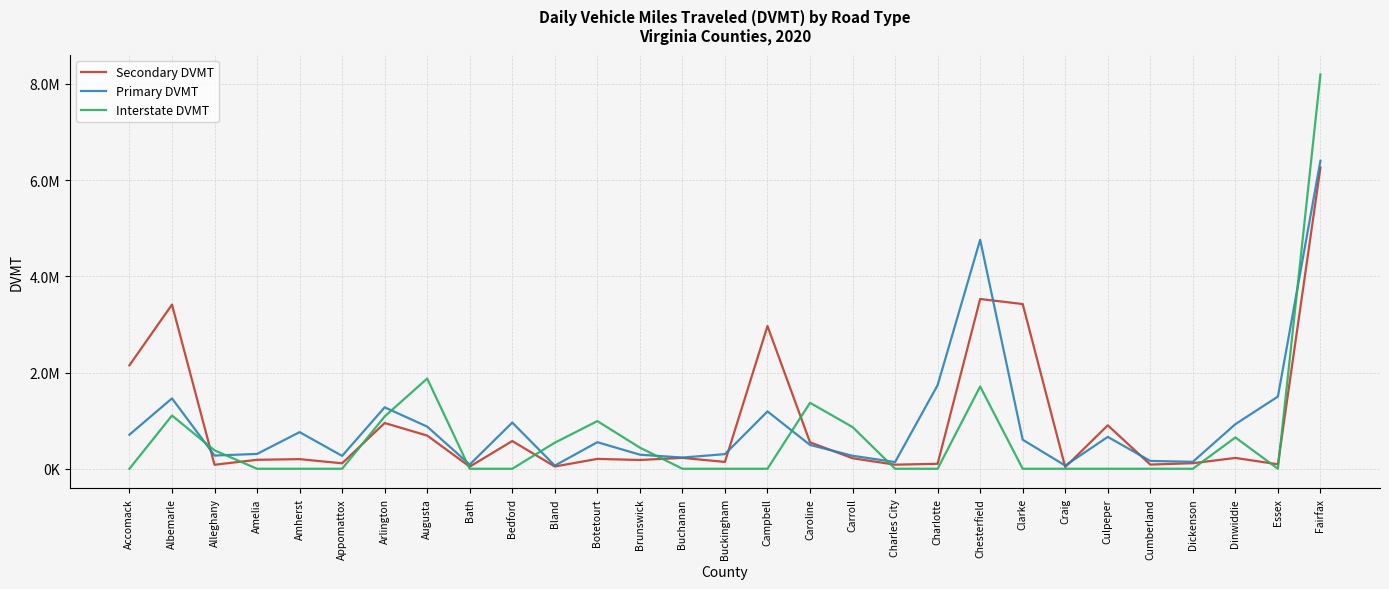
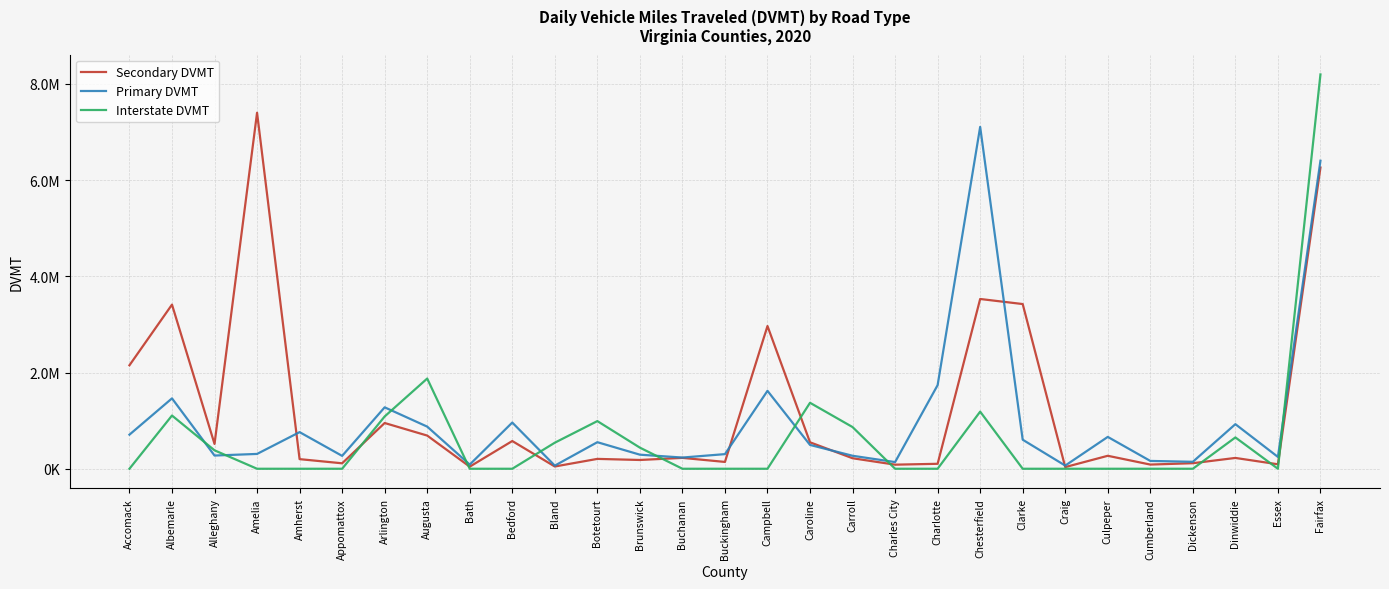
  {
    "Secondary DVMT": {
      "Accomack": 2200000,
      "Albemarle": 3400000,
-     "Alleghany": 100000,
-     "Amelia": 200000,
+     "Alleghany": 500000,
+     "Amelia": 7400000,
      "Amherst": 200000,
      "Appomattox": 100000,
      "Arlington": 1000000,
      "Augusta": 700000,
      "Bedford": 600000,
      "Botetourt": 200000,
      "Brunswick": 200000,
      "Buckingham": 100000,
      "Campbell": 3000000,
      "Caroline": 500000,
      "Charles City": 100000,
      "Charlotte": 100000,
      "Chesterfield": 3500000,
      "Clarke": 3400000,
-     "Culpeper": 900000,
+     "Culpeper": 300000,
      "Cumberland": 100000,
      "Dinwiddie": 200000,
      "Essex": 100000,
      "Fairfax": 6300000
    },
    "Primary DVMT": {
      "Accomack": 700000,
      "Albemarle": 1500000,
      "Alleghany": 300000,
      "Amelia": 300000,
      "Amherst": 800000,
      "Appomattox": 300000,
      "Arlington": 1300000,
      "Augusta": 900000,
      "Bedford": 1000000,
      "Botetourt": 600000,
      "Brunswick": 300000,
      "Buckingham": 300000,
-     "Campbell": 1200000,
+     "Campbell": 1600000,
      "Caroline": 500000,
      "Charles City": 100000,
      "Charlotte": 1700000,
-     "Chesterfield": 4800000,
+     "Chesterfield": 7100000,
      "Clarke": 600000,
      "Culpeper": 700000,
      "Cumberland": 200000,
      "Dinwiddie": 900000,
-     "Essex": 1500000,
+     "Essex": 200000,
      "Fairfax": 6400000
    },
    "Interstate DVMT": {
      "Accomack": 0,
      "Albemarle": 1100000,
      "Alleghany": 400000,
      "Amelia": 0,
      "Amherst": 0,
      "Appomattox": 0,
      "Arlington": 1100000,
      "Augusta": 1900000,
      "Bedford": 0,
      "Bland": 500000,
      "Botetourt": 1000000,
      "Brunswick": 400000,
      "Buchanan": 0,
      "Buckingham": 0,
      "Campbell": 0,
      "Caroline": 1400000,
      "Carroll": 900000,
      "Charles City": 0,
      "Charlotte": 0,
-     "Chesterfield": 1700000,
+     "Chesterfield": 1200000,
      "Clarke": 0,
      "Culpeper": 0,
      "Cumberland": 0,
      "Dickenson": 0,
      "Dinwiddie": 700000,
      "Essex": 0,
      "Fairfax": 8200000
    }
  }
